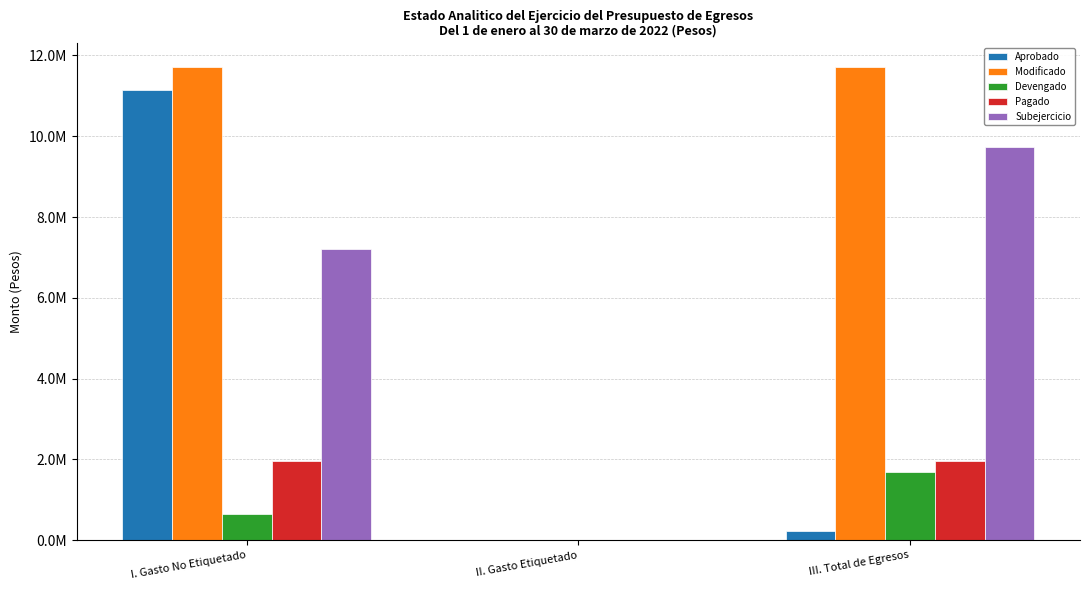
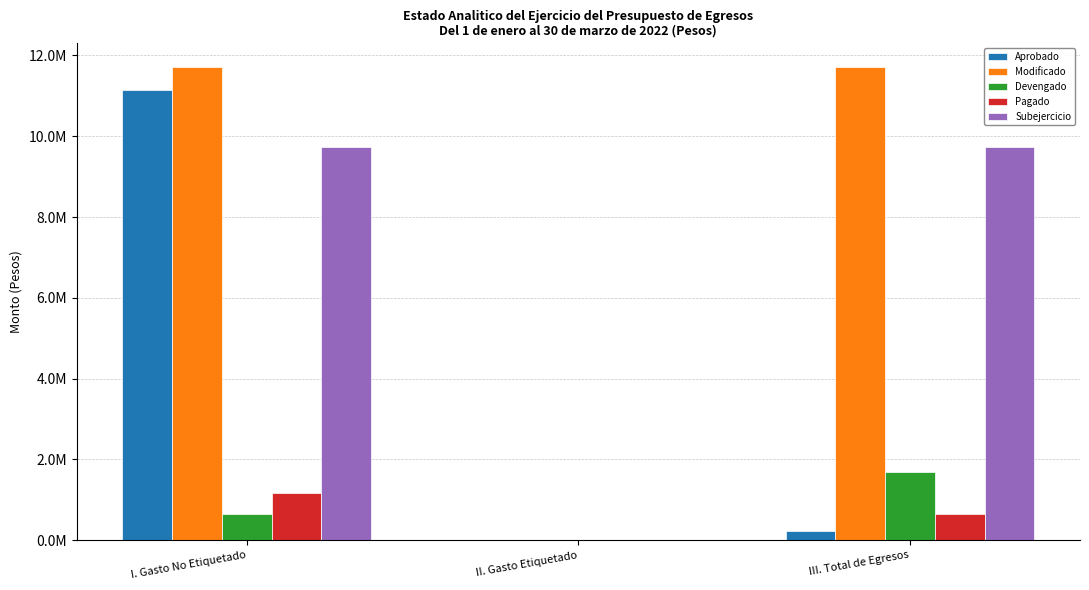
  {
    "Aprobado": {
      "I. Gasto No Etiquetado": 11100000,
      "II. Gasto Etiquetado": 0,
      "III. Total de Egresos": 200000
    },
    "Modificado": {
      "I. Gasto No Etiquetado": 11700000,
      "II. Gasto Etiquetado": 0,
      "III. Total de Egresos": 11700000
    },
    "Devengado": {
      "I. Gasto No Etiquetado": 600000,
      "II. Gasto Etiquetado": 0,
      "III. Total de Egresos": 1700000
    },
    "Pagado": {
-     "I. Gasto No Etiquetado": 2000000,
+     "I. Gasto No Etiquetado": 1200000,
      "II. Gasto Etiquetado": 0,
-     "III. Total de Egresos": 2000000
+     "III. Total de Egresos": 600000
    },
    "Subejercicio": {
-     "I. Gasto No Etiquetado": 7200000,
+     "I. Gasto No Etiquetado": 9700000,
      "II. Gasto Etiquetado": 0,
      "III. Total de Egresos": 9700000
    }
  }
